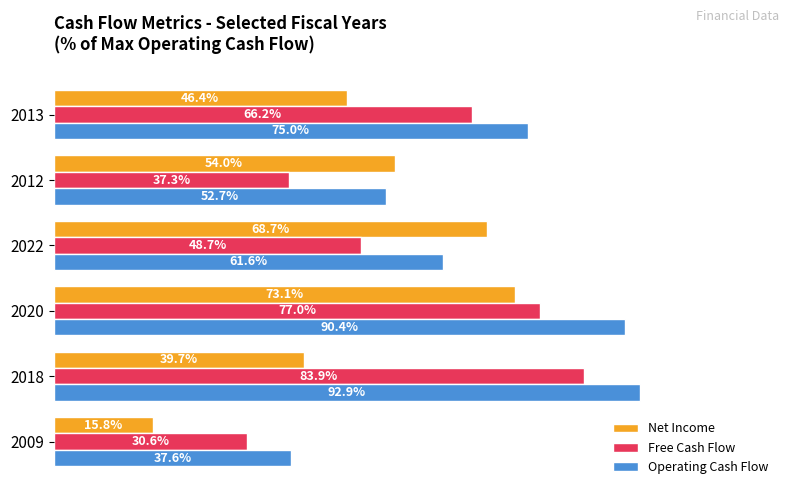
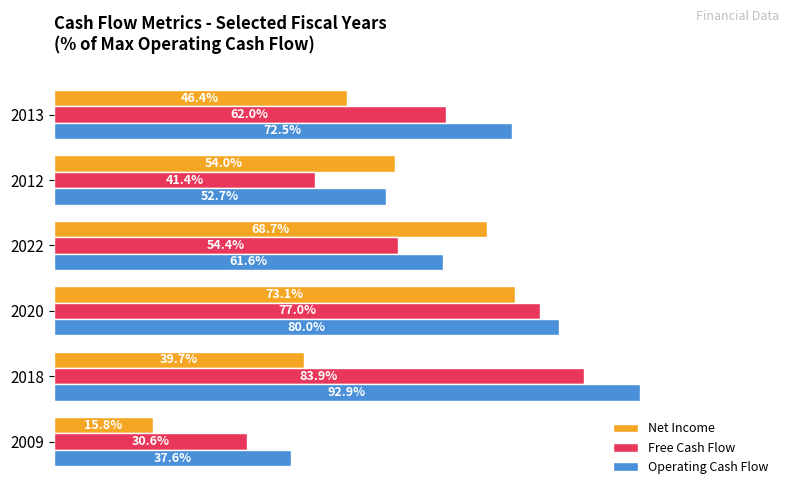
  {
    "Net Income": {
      "2013": "46.4%",
      "2012": "54.0%",
      "2022": "68.7%",
      "2020": "73.1%",
      "2018": "39.7%",
      "2009": "15.8%"
    },
    "Free Cash Flow": {
-     "2013": "66.2%",
-     "2012": "37.3%",
-     "2022": "48.7%",
+     "2013": "62.0%",
+     "2012": "41.4%",
+     "2022": "54.4%",
      "2020": "77.0%",
      "2018": "83.9%",
      "2009": "30.6%"
    },
    "Operating Cash Flow": {
-     "2013": "75.0%",
+     "2013": "72.5%",
      "2012": "52.7%",
      "2022": "61.6%",
-     "2020": "90.4%",
+     "2020": "80.0%",
      "2018": "92.9%",
      "2009": "37.6%"
    }
  }
